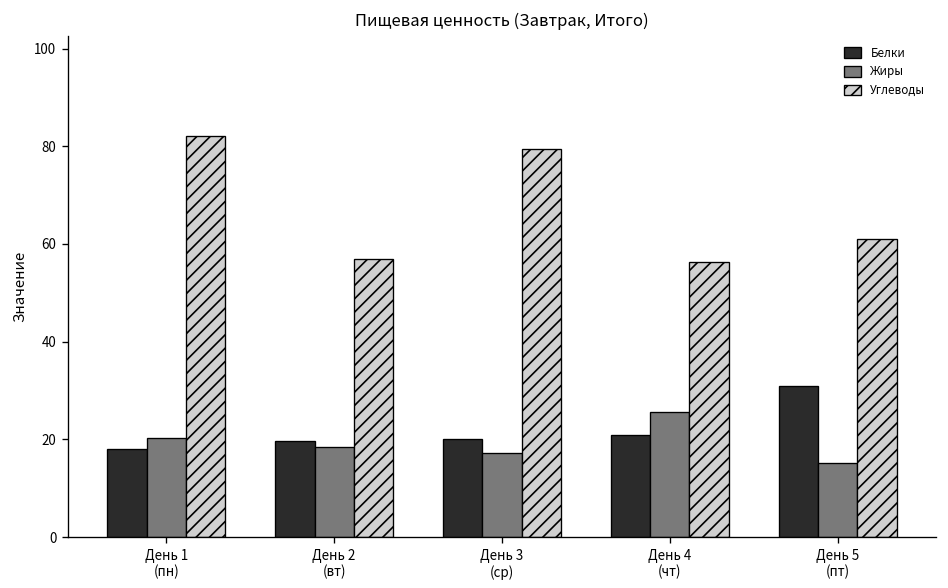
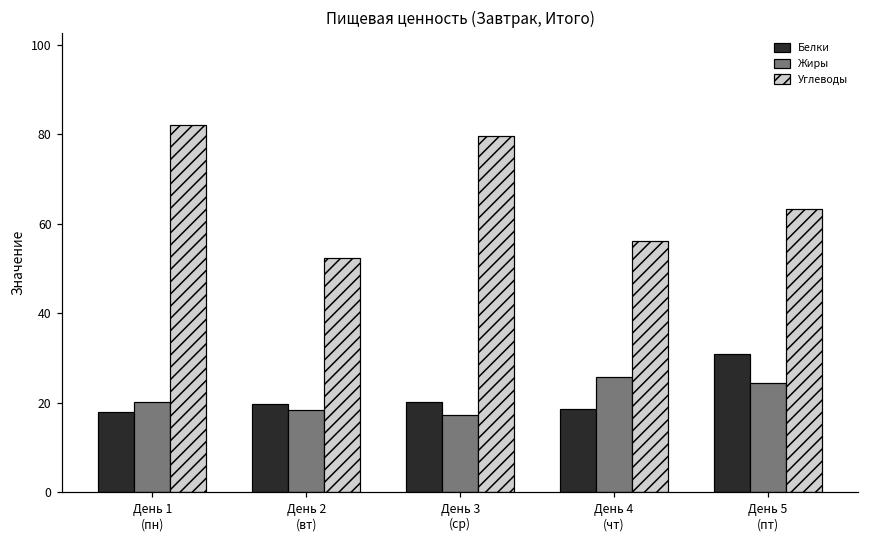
  {
    "Белки": {
      "День 1 (пн)": 18,
      "День 2 (вт)": 20,
      "День 3 (ср)": 20,
-     "День 4 (чт)": 21,
+     "День 4 (чт)": 19,
      "День 5 (пт)": 31
    },
    "Жиры": {
      "День 1 (пн)": 20,
      "День 2 (вт)": 19,
      "День 3 (ср)": 17,
      "День 4 (чт)": 26,
-     "День 5 (пт)": 15
+     "День 5 (пт)": 24
    },
    "Углеводы": {
      "День 1 (пн)": 82,
-     "День 2 (вт)": 57,
+     "День 2 (вт)": 52,
      "День 3 (ср)": 79,
      "День 4 (чт)": 56,
-     "День 5 (пт)": 61
+     "День 5 (пт)": 63
    }
  }
